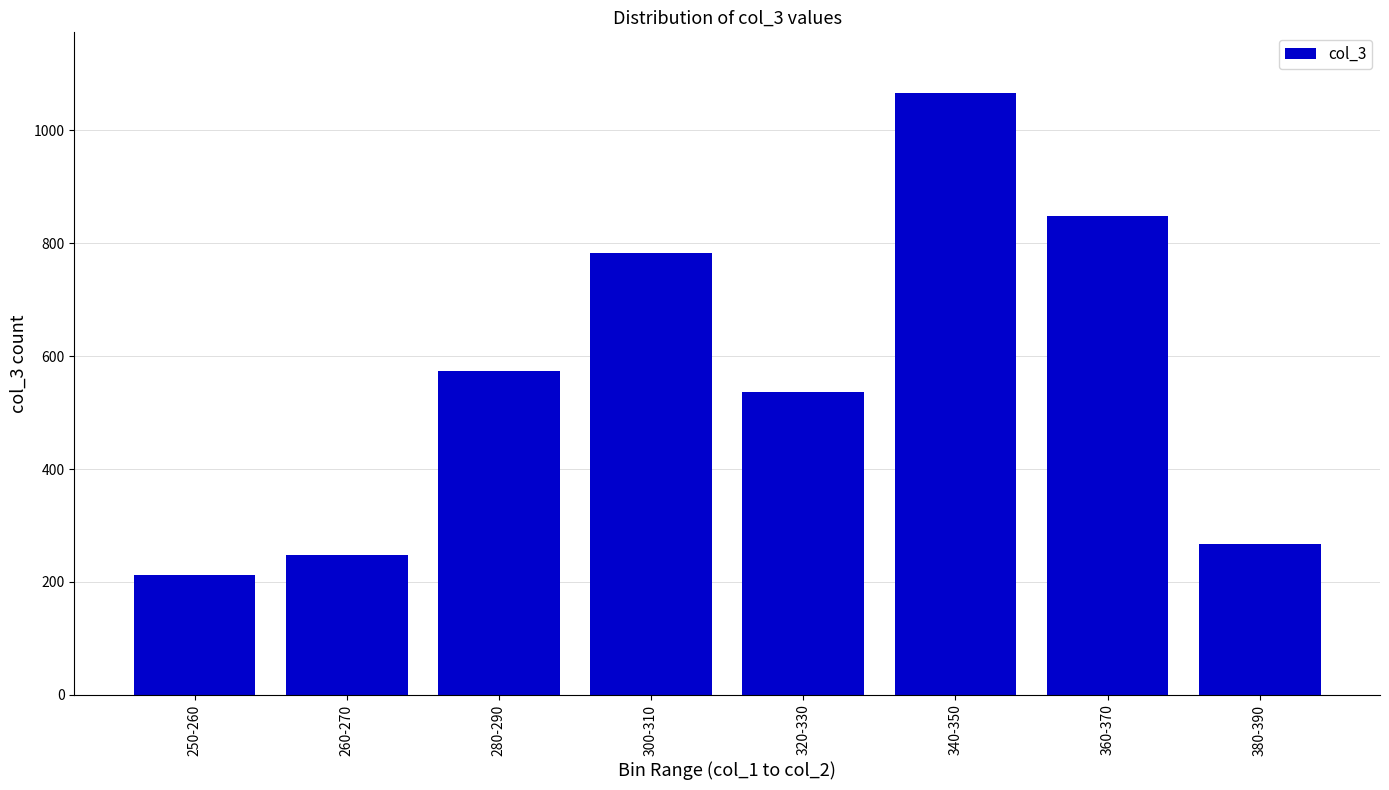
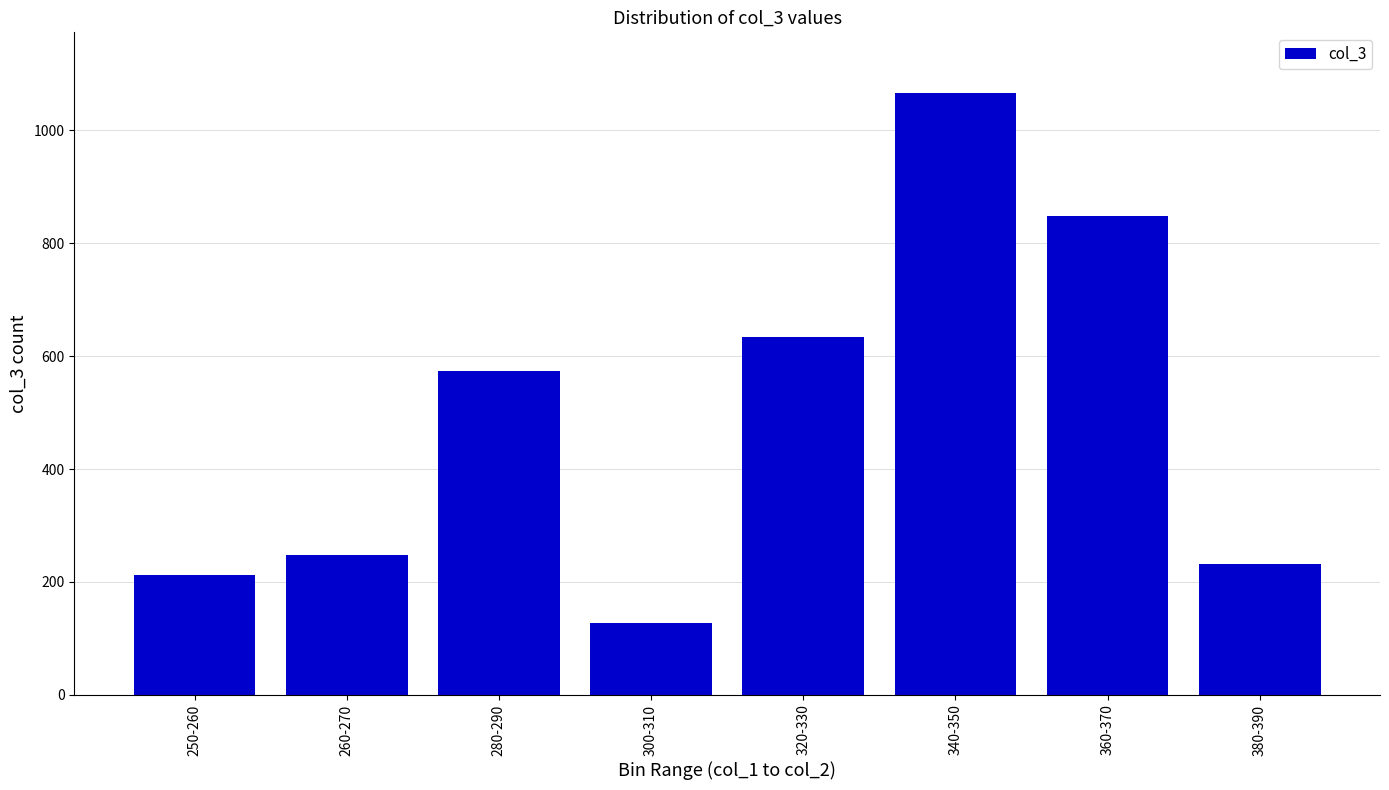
  {
    "250-260": 210,
    "260-270": 250,
    "280-290": 570,
-   "300-310": 780,
-   "320-330": 540,
+   "300-310": 130,
+   "320-330": 630,
    "340-350": 1070,
    "360-370": 850,
-   "380-390": 270
+   "380-390": 230
  }
